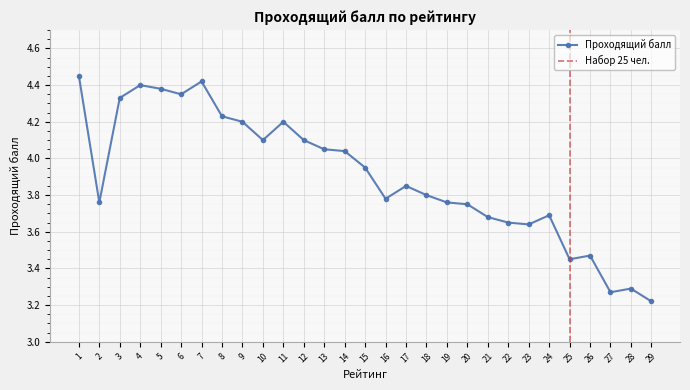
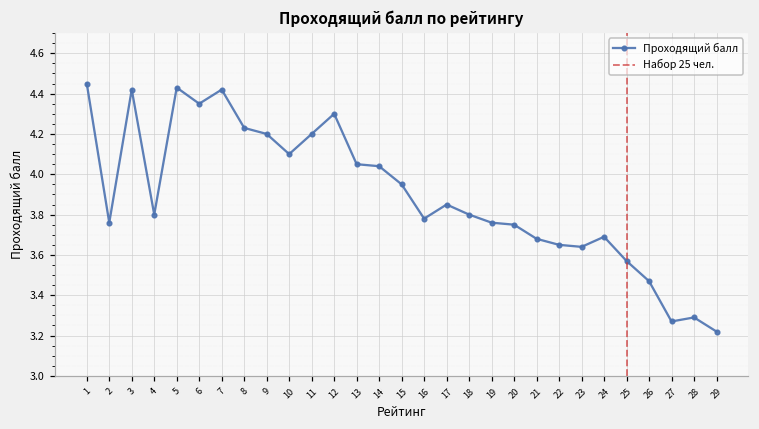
  {
    "1": 4.45,
    "2": 3.76,
-   "3": 4.33,
-   "4": 4.4,
-   "5": 4.38,
+   "3": 4.42,
+   "4": 3.8,
+   "5": 4.43,
    "6": 4.35,
    "7": 4.42,
    "8": 4.23,
    "9": 4.20,
    "10": 4.10,
    "11": 4.20,
-   "12": 4.1,
+   "12": 4.3,
    "13": 4.05,
    "14": 4.04,
    "15": 3.95,
    "16": 3.78,
    "17": 3.85,
    "18": 3.80,
    "19": 3.76,
    "20": 3.75,
    "21": 3.68,
    "22": 3.65,
    "23": 3.64,
    "24": 3.69,
-   "25": 3.45,
+   "25": 3.57,
    "26": 3.47,
    "27": 3.27,
    "28": 3.29,
    "29": 3.22
  }
